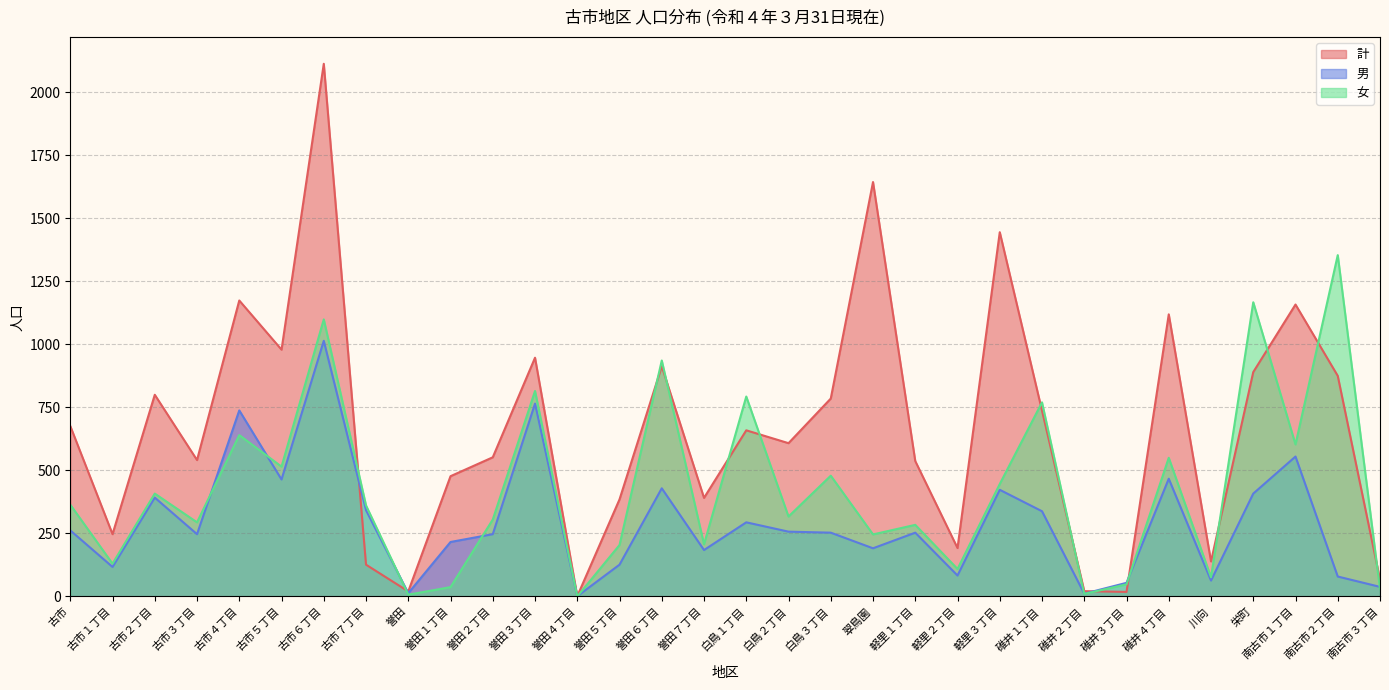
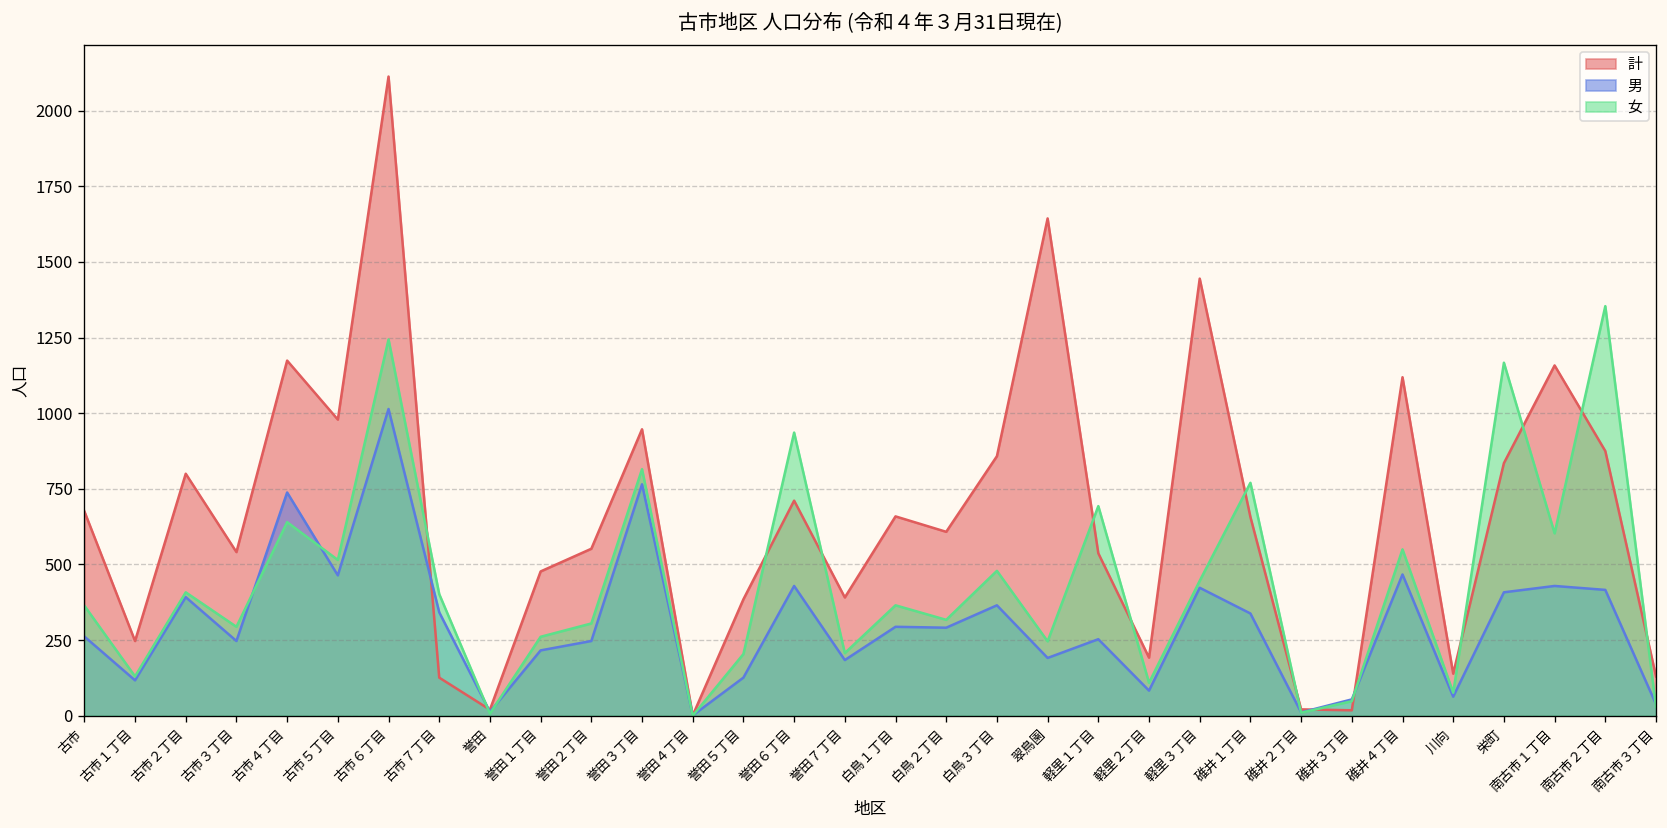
  {
    "計": {
      "古市": 680,
      "古市１丁目": 250,
      "古市２丁目": 800,
      "古市３丁目": 540,
      "古市４丁目": 1170,
      "古市５丁目": 980,
      "古市６丁目": 2110,
      "古市７丁目": 130,
      "誉田１丁目": 480,
      "誉田２丁目": 550,
      "誉田３丁目": 950,
      "誉田５丁目": 390,
-     "誉田６丁目": 910,
+     "誉田６丁目": 710,
      "誉田７丁目": 390,
      "白鳥１丁目": 660,
      "白鳥２丁目": 610,
-     "白鳥３丁目": 790,
+     "白鳥３丁目": 860,
      "翠鳥園": 1640,
      "軽里１丁目": 540,
      "軽里２丁目": 190,
      "軽里３丁目": 1450,
-     "碓井１丁目": 740,
+     "碓井１丁目": 660,
      "碓井２丁目": 20,
      "碓井３丁目": 20,
      "碓井４丁目": 1120,
      "川向": 140,
-     "栄町": 890,
+     "栄町": 840,
      "南古市１丁目": 1160,
      "南古市２丁目": 880,
-     "南古市３丁目": 70
+     "南古市３丁目": 130
    },
    "男": {
      "古市": 260,
      "古市１丁目": 120,
      "古市２丁目": 390,
      "古市３丁目": 250,
      "古市４丁目": 740,
      "古市５丁目": 460,
      "古市６丁目": 1010,
      "古市７丁目": 340,
      "誉田１丁目": 220,
      "誉田２丁目": 250,
      "誉田３丁目": 770,
      "誉田５丁目": 130,
      "誉田６丁目": 430,
      "誉田７丁目": 180,
      "白鳥１丁目": 290,
-     "白鳥２丁目": 260,
-     "白鳥３丁目": 250,
+     "白鳥２丁目": 290,
+     "白鳥３丁目": 370,
      "翠鳥園": 190,
      "軽里１丁目": 250,
      "軽里２丁目": 80,
      "軽里３丁目": 420,
      "碓井１丁目": 340,
      "碓井４丁目": 470,
      "川向": 60,
      "栄町": 410,
-     "南古市１丁目": 560,
-     "南古市２丁目": 80
+     "南古市１丁目": 430,
+     "南古市２丁目": 420
    },
    "女": {
      "古市": 360,
      "古市１丁目": 130,
      "古市２丁目": 410,
      "古市３丁目": 290,
      "古市４丁目": 640,
      "古市５丁目": 520,
-     "古市６丁目": 1100,
-     "古市７丁目": 360,
-     "誉田１丁目": 40,
+     "古市６丁目": 1240,
+     "古市７丁目": 400,
+     "誉田１丁目": 260,
      "誉田２丁目": 310,
      "誉田３丁目": 820,
      "誉田５丁目": 200,
      "誉田６丁目": 940,
      "誉田７丁目": 210,
-     "白鳥１丁目": 790,
+     "白鳥１丁目": 370,
      "白鳥２丁目": 320,
      "白鳥３丁目": 480,
      "翠鳥園": 250,
-     "軽里１丁目": 280,
+     "軽里１丁目": 690,
      "軽里２丁目": 110,
      "軽里３丁目": 450,
      "碓井１丁目": 770,
      "碓井４丁目": 550,
      "川向": 80,
      "栄町": 1170,
      "南古市１丁目": 600,
      "南古市２丁目": 1350
    }
  }
